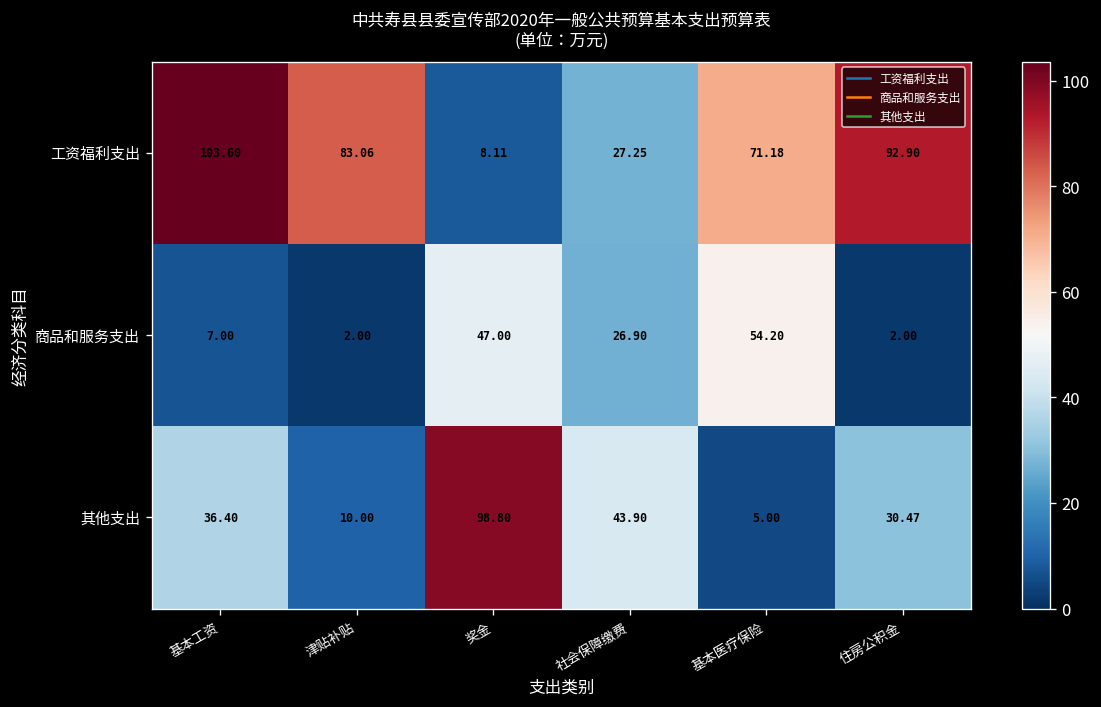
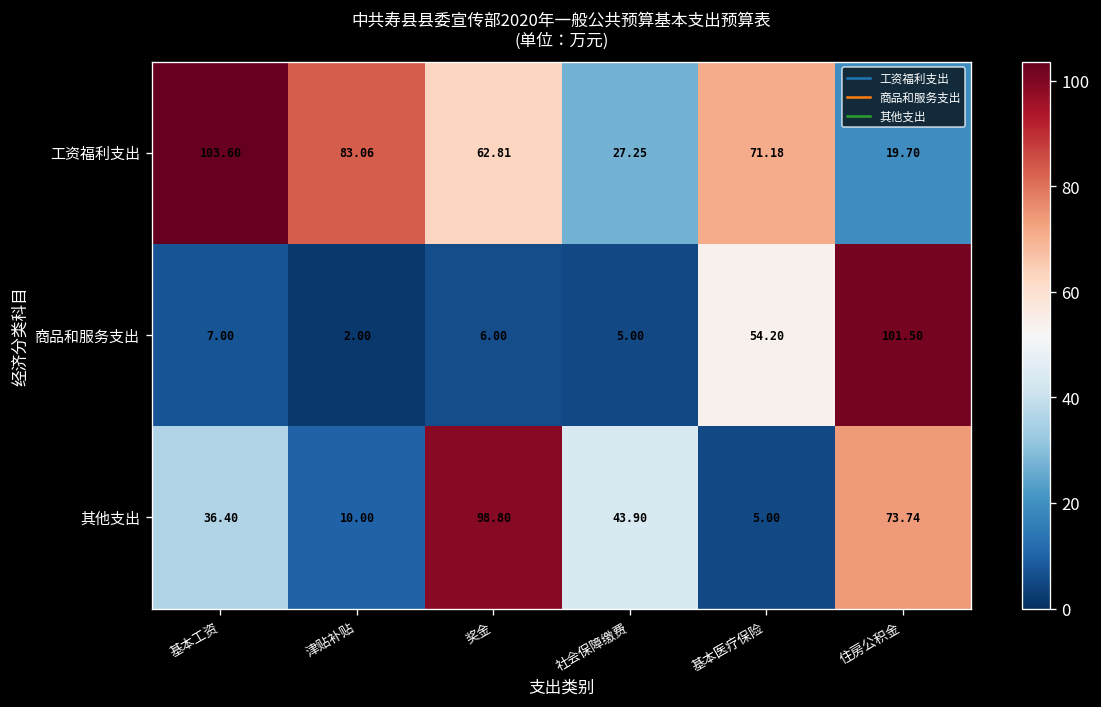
  {
    "工资福利支出": {
      "基本工资": 103.60,
      "津贴补贴": 83.06,
-     "奖金": 8.11,
+     "奖金": 62.81,
      "社会保障缴费": 27.25,
      "基本医疗保险": 71.18,
-     "住房公积金": 92.90
+     "住房公积金": 19.70
    },
    "商品和服务支出": {
      "基本工资": 7.00,
      "津贴补贴": 2.00,
-     "奖金": 47.00,
-     "社会保障缴费": 26.90,
+     "奖金": 6.00,
+     "社会保障缴费": 5.00,
      "基本医疗保险": 54.20,
-     "住房公积金": 2.00
+     "住房公积金": 101.50
    },
    "其他支出": {
      "基本工资": 36.40,
      "津贴补贴": 10.00,
      "奖金": 98.80,
      "社会保障缴费": 43.90,
      "基本医疗保险": 5.00,
-     "住房公积金": 30.47
+     "住房公积金": 73.74
    }
  }
